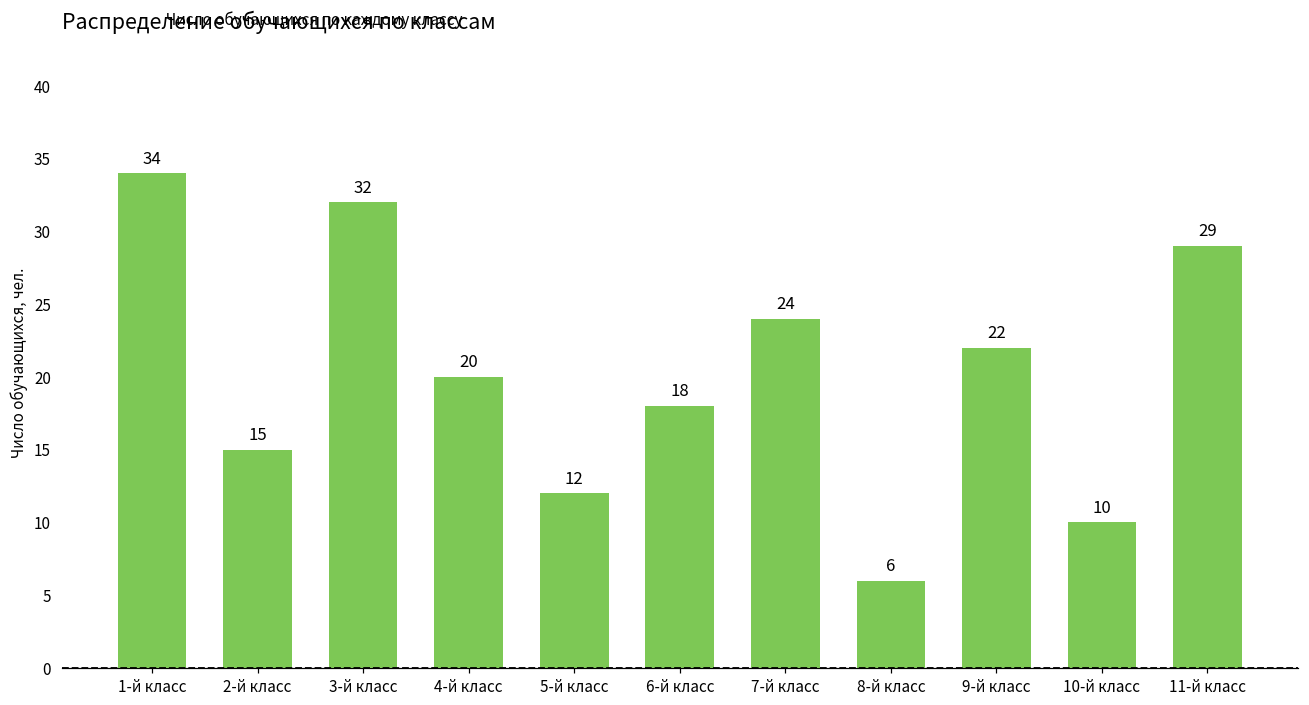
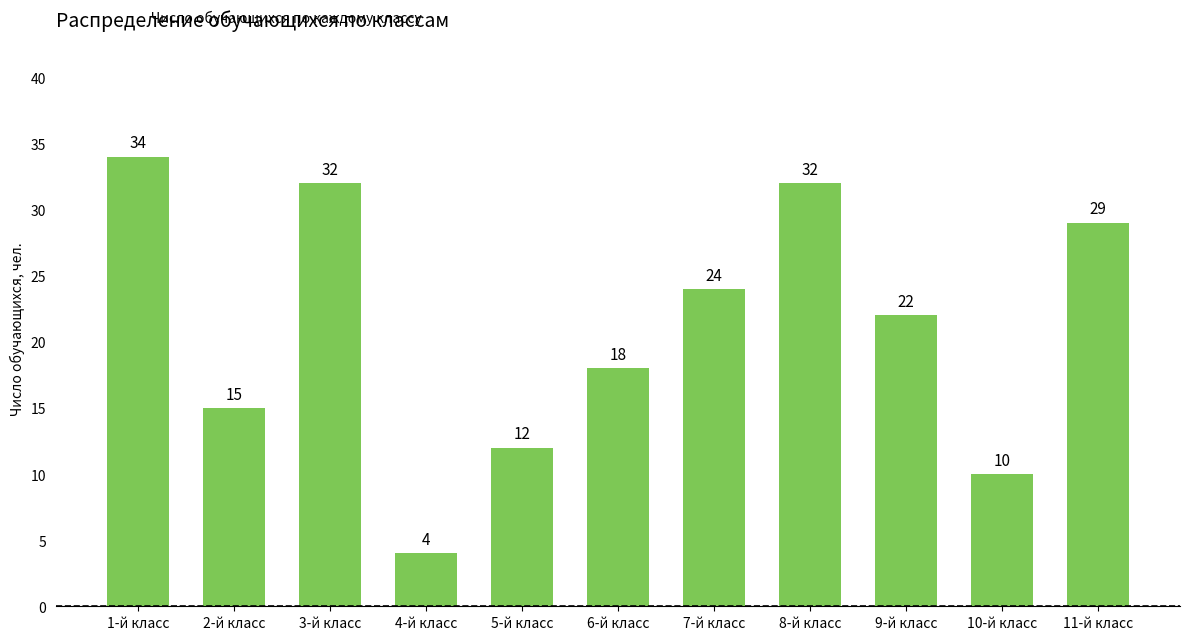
  {
    "1-й класс": 34,
    "2-й класс": 15,
    "3-й класс": 32,
-   "4-й класс": 20,
+   "4-й класс": 4,
    "5-й класс": 12,
    "6-й класс": 18,
    "7-й класс": 24,
-   "8-й класс": 6,
+   "8-й класс": 32,
    "9-й класс": 22,
    "10-й класс": 10,
    "11-й класс": 29
  }
